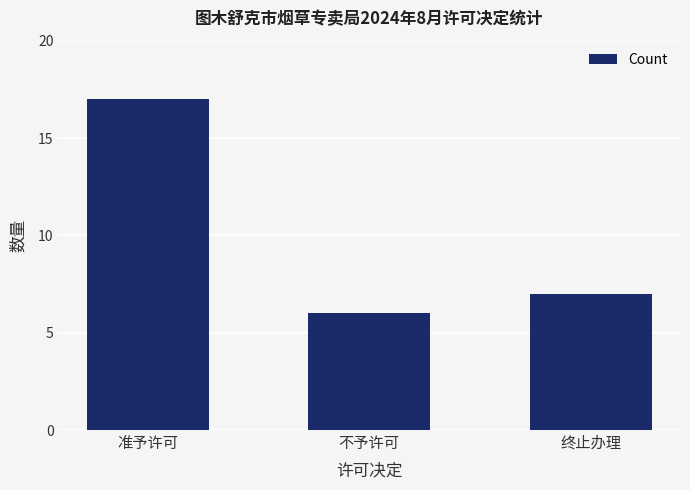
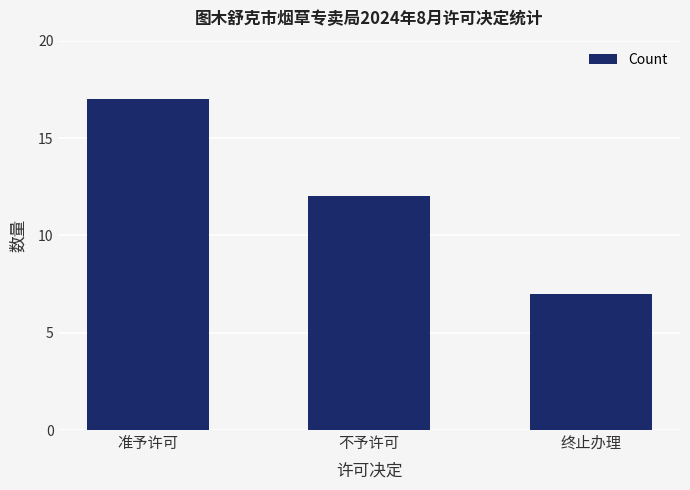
  {
    "准予许可": 17,
-   "不予许可": 6,
+   "不予许可": 12,
    "终止办理": 7
  }
